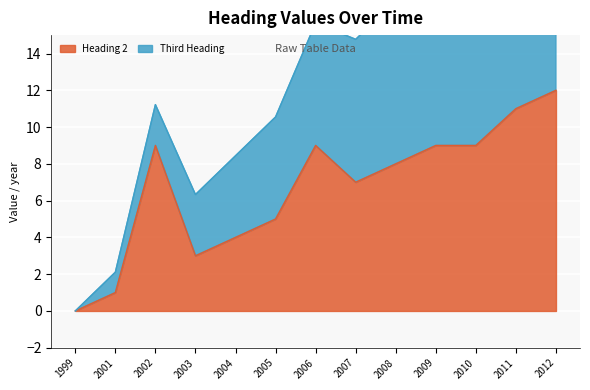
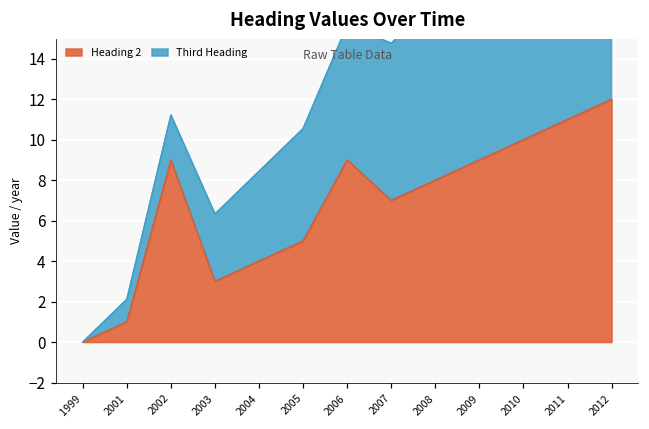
  {
    "Heading 2": {
      "2001": 1,
      "2002": 9,
      "2003": 3,
      "2004": 4,
      "2005": 5,
      "2006": 9,
      "2007": 7,
      "2008": 8,
      "2009": 9,
-     "2010": 9,
+     "2010": 10,
      "2011": 11,
      "2012": 12
    },
    "Third Heading": {
      "2001": 1,
      "2002": 2.2,
      "2003": 3.3,
      "2004": 4.4,
      "2005": 5.6,
      "2007": 7.8
    }
  }
